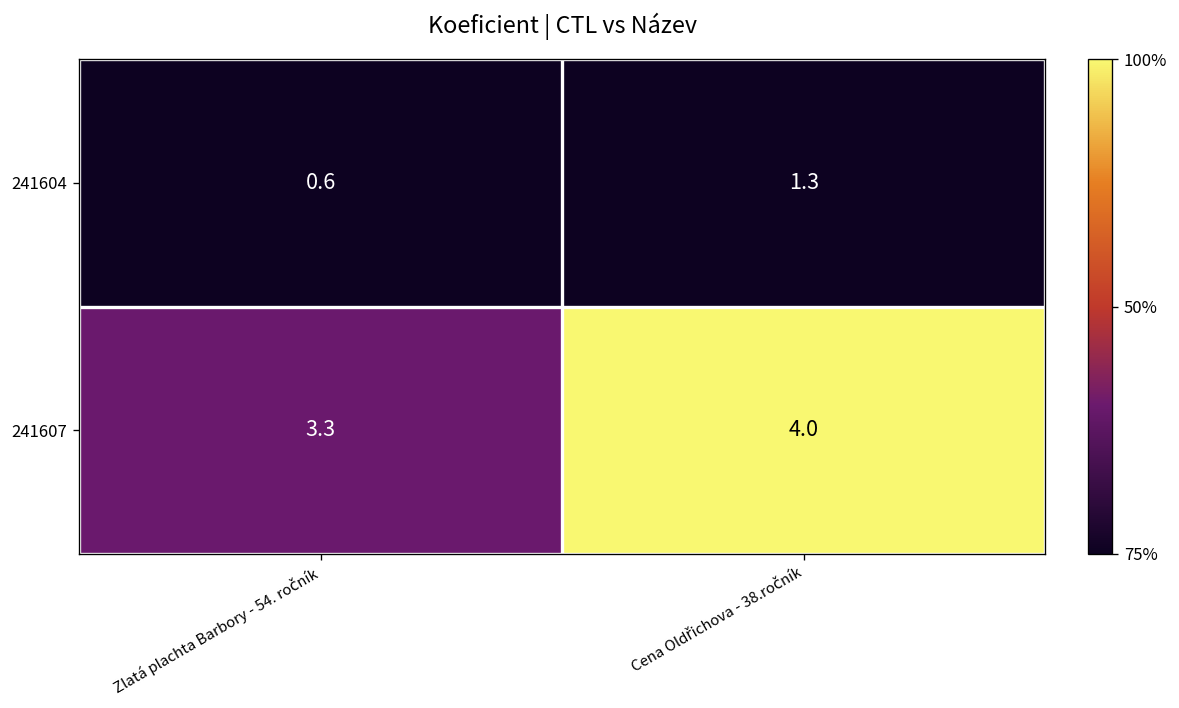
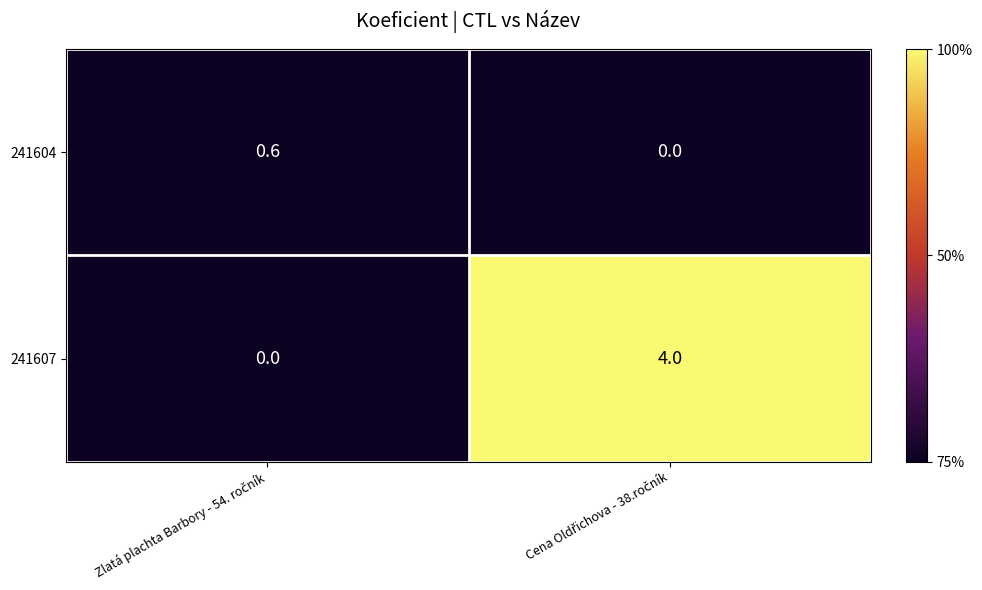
  {
    "241604": {
      "Zlatá plachta Barbory - 54. ročník": 0.6,
-     "Cena Oldřichova - 38.ročník": 1.3
+     "Cena Oldřichova - 38.ročník": 0.0
    },
    "241607": {
-     "Zlatá plachta Barbory - 54. ročník": 3.3,
+     "Zlatá plachta Barbory - 54. ročník": 0.0,
      "Cena Oldřichova - 38.ročník": 4.0
    }
  }
